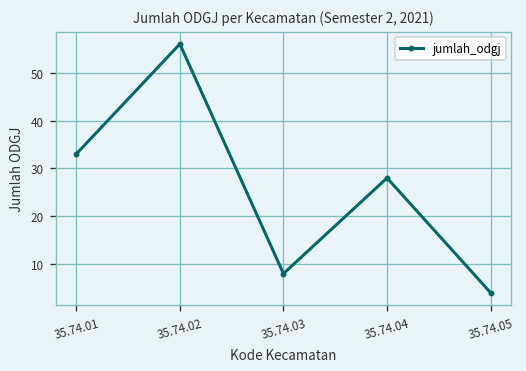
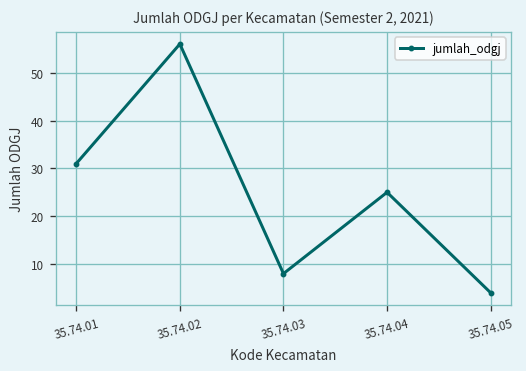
  {
-   "35.74.01": 33,
+   "35.74.01": 31,
    "35.74.02": 56,
    "35.74.03": 8,
-   "35.74.04": 28,
+   "35.74.04": 25,
    "35.74.05": 4
  }
